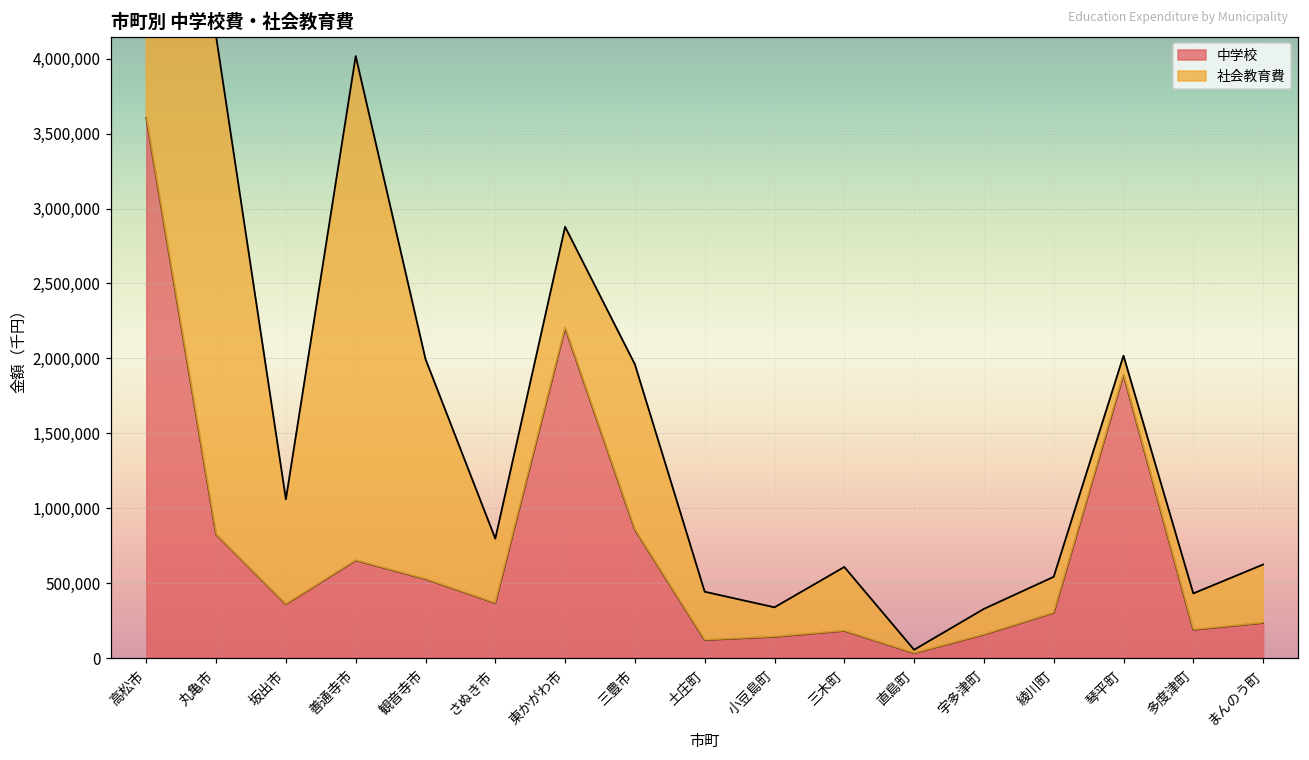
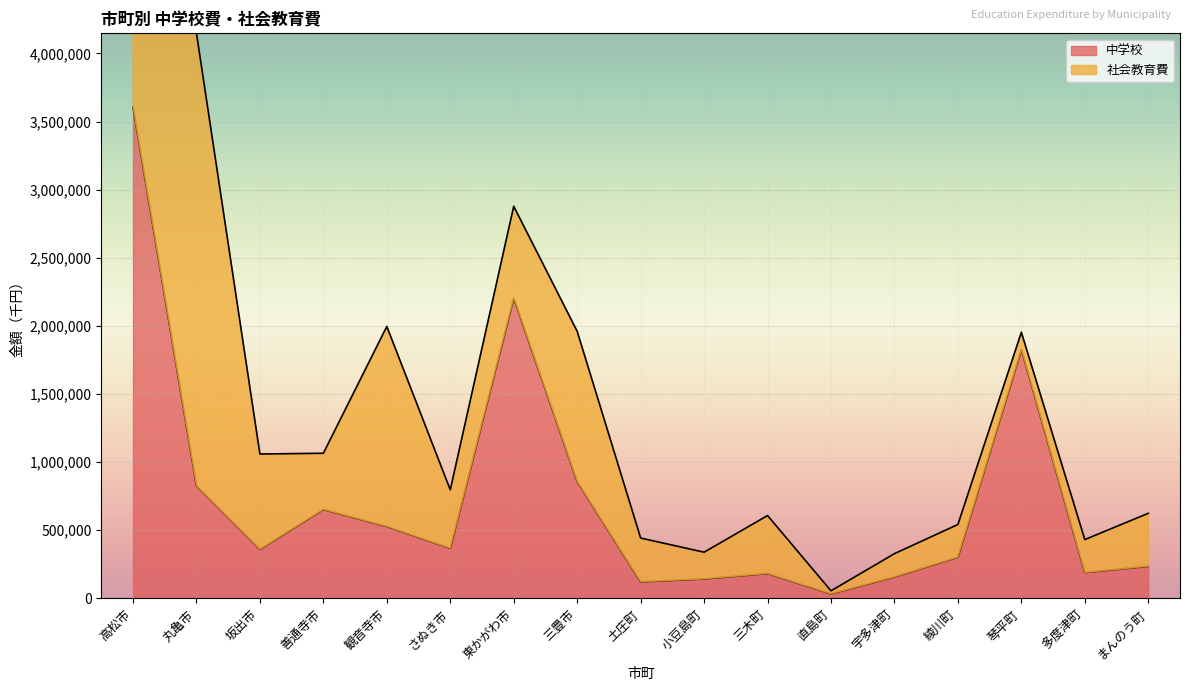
  {
    "中学校": {
      "高松市": "3,610,000",
      "丸亀市": "830,000",
      "坂出市": "360,000",
      "善通寺市": "650,000",
      "観音寺市": "530,000",
      "さぬき市": "370,000",
      "東かがわ市": "2,200,000",
      "三豊市": "860,000",
      "土庄町": "120,000",
      "小豆島町": "140,000",
      "三木町": "180,000",
      "直島町": "30,000",
      "宇多津町": "160,000",
      "綾川町": "300,000",
-     "琴平町": "1,890,000",
+     "琴平町": "1,830,000",
      "多度津町": "190,000",
      "まんのう町": "240,000"
    },
    "社会教育費": {
      "丸亀市": "3,320,000",
      "坂出市": "700,000",
-     "善通寺市": "3,370,000",
+     "善通寺市": "410,000",
      "観音寺市": "1,470,000",
      "さぬき市": "430,000",
      "東かがわ市": "670,000",
      "三豊市": "1,100,000",
      "土庄町": "320,000",
      "小豆島町": "200,000",
      "三木町": "430,000",
      "直島町": "20,000",
      "宇多津町": "170,000",
      "綾川町": "240,000",
      "琴平町": "130,000",
      "多度津町": "240,000",
      "まんのう町": "390,000"
    }
  }
